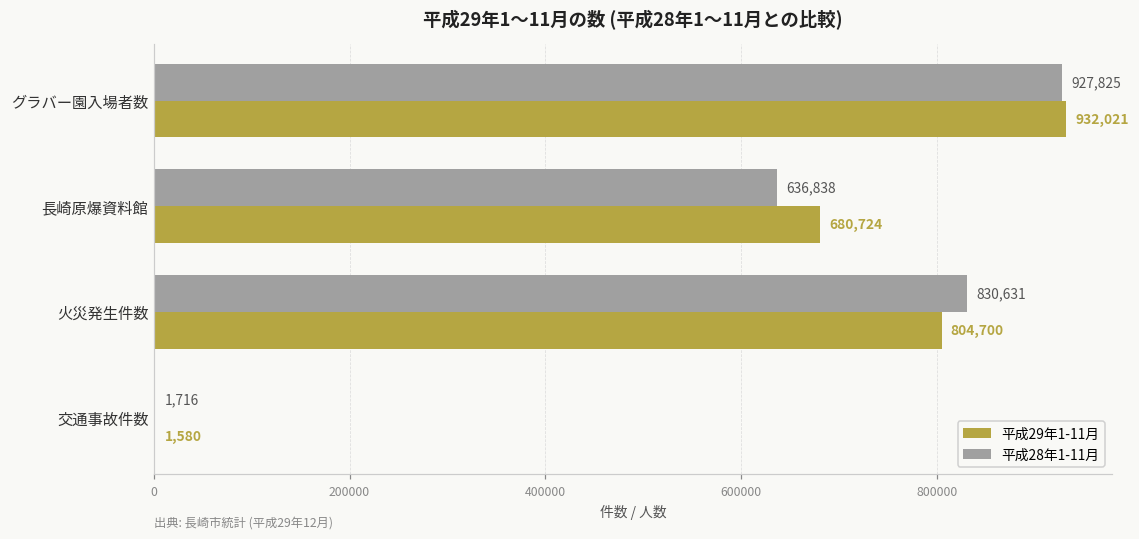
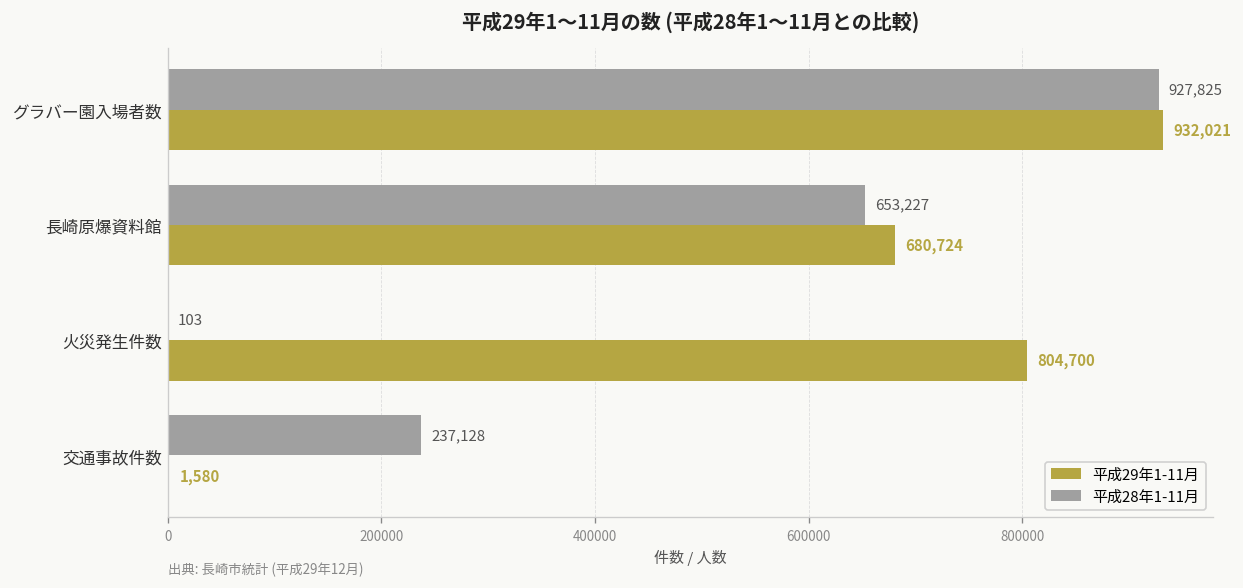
  {
    "平成29年1-11月": {
      "グラバー園入場者数": "932,021",
      "長崎原爆資料館": "680,724",
      "火災発生件数": "804,700",
      "交通事故件数": "1,580"
    },
    "平成28年1-11月": {
      "グラバー園入場者数": "927,825",
-     "長崎原爆資料館": "636,838",
-     "火災発生件数": "830,631",
-     "交通事故件数": "1,716"
+     "長崎原爆資料館": "653,227",
+     "火災発生件数": "103",
+     "交通事故件数": "237,128"
    }
  }
